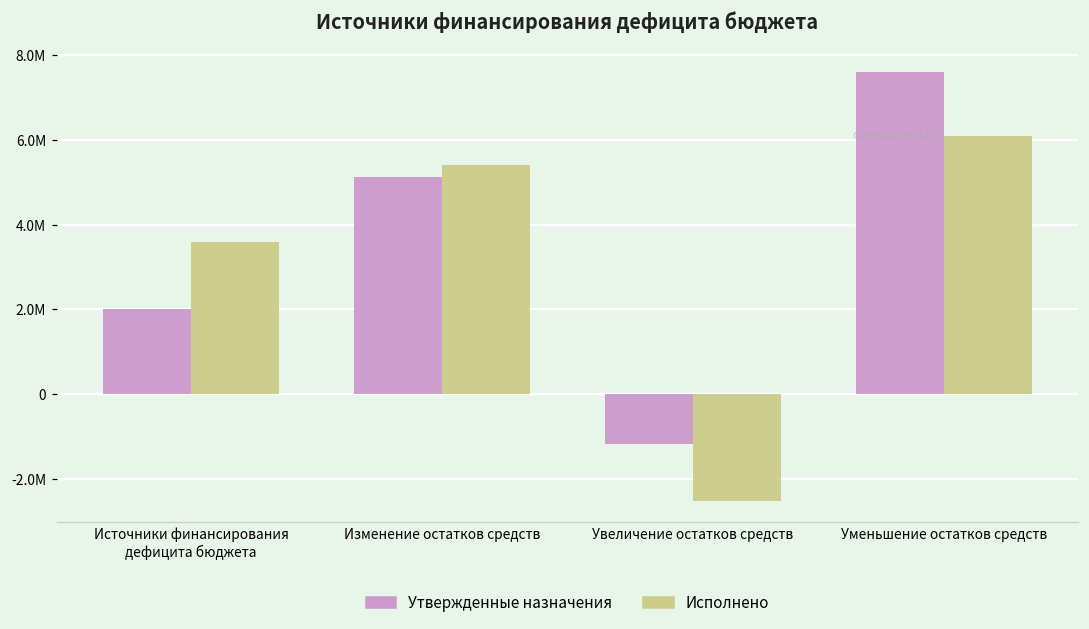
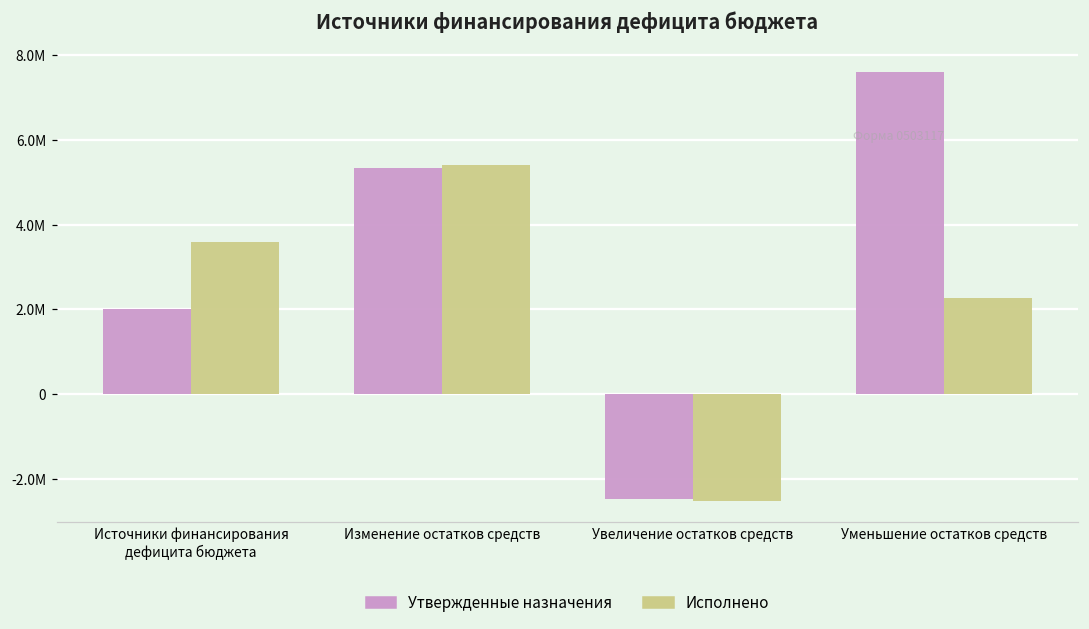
  {
    "Утвержденные назначения": {
      "Источники финансирования дефицита бюджета": 2000000,
-     "Изменение остатков средств": 5100000,
-     "Увеличение остатков средств": -1200000,
+     "Изменение остатков средств": 5300000,
+     "Увеличение остатков средств": -2500000,
      "Уменьшение остатков средств": 7600000
    },
    "Исполнено": {
      "Источники финансирования дефицита бюджета": 3600000,
      "Изменение остатков средств": 5400000,
      "Увеличение остатков средств": -2500000,
-     "Уменьшение остатков средств": 6100000
+     "Уменьшение остатков средств": 2300000
    }
  }
